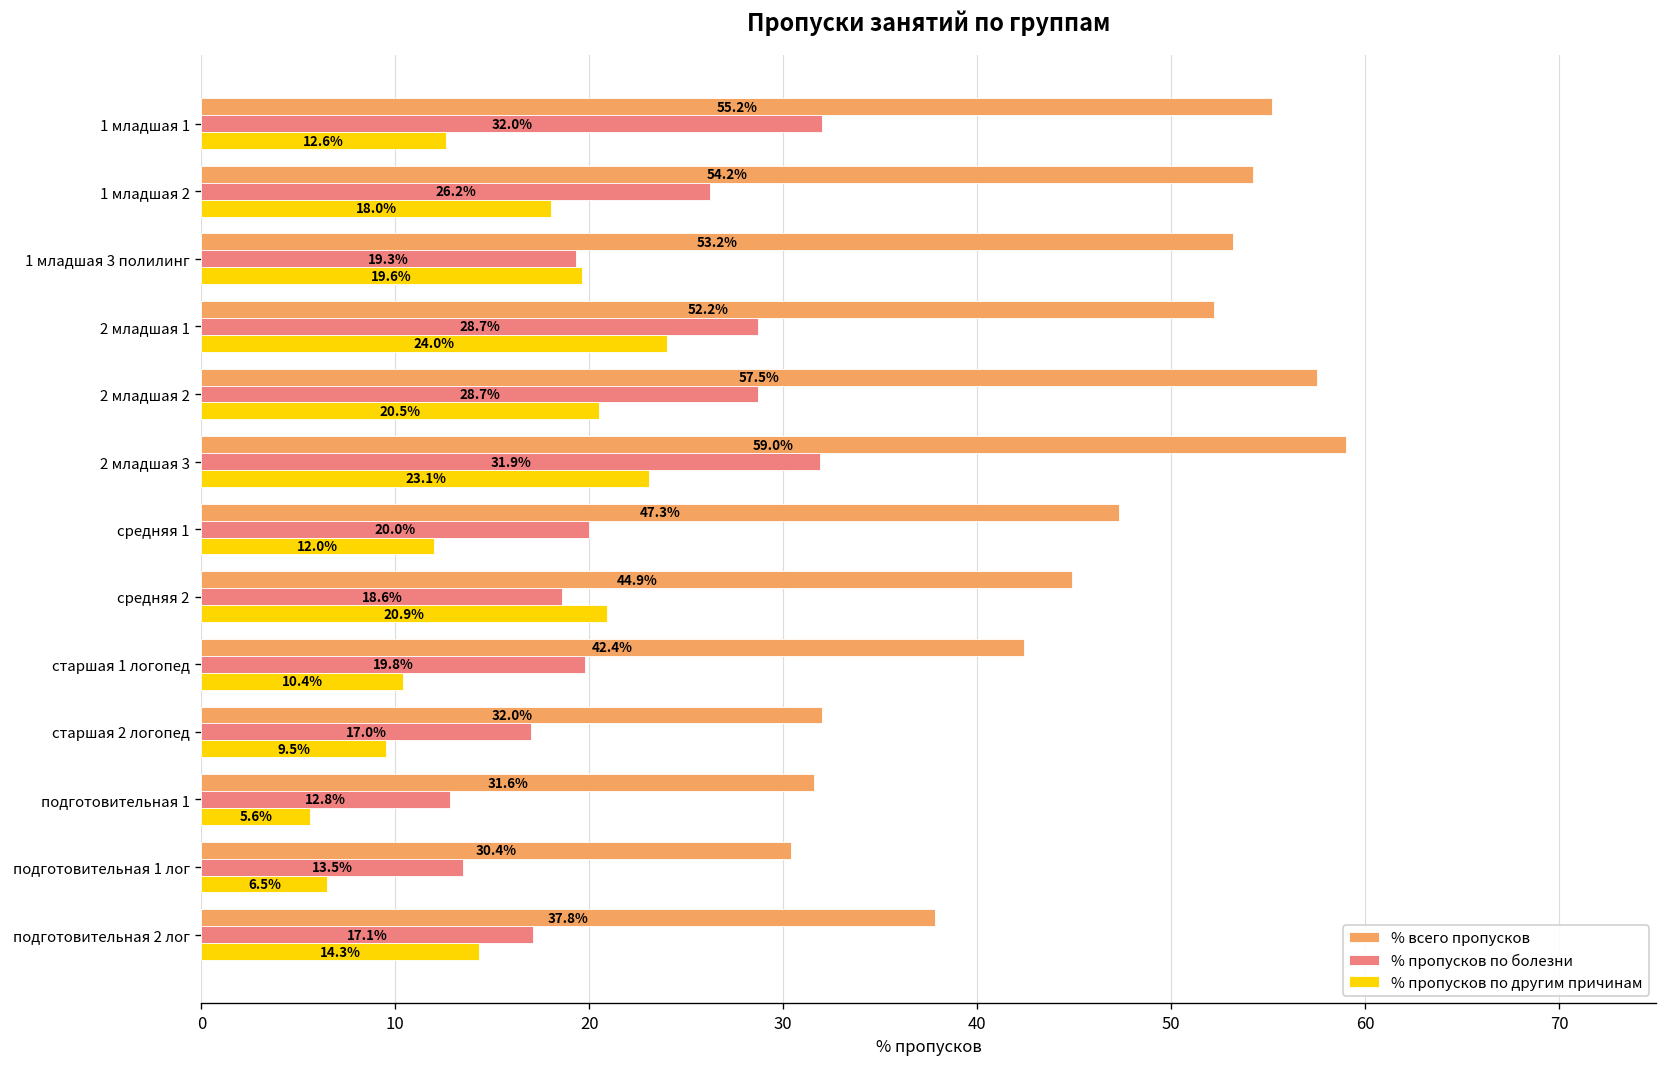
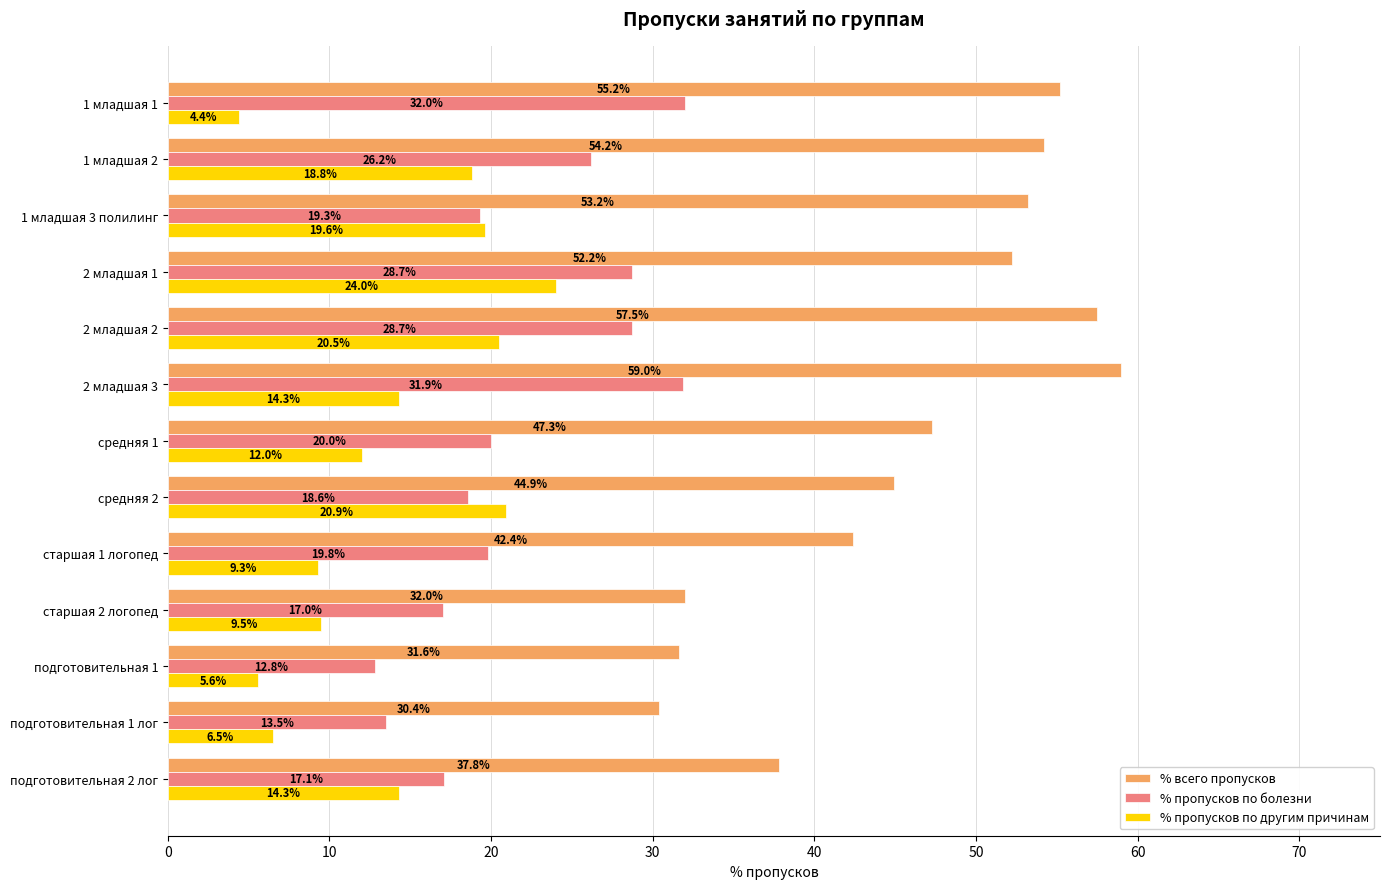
  {
    "% пропусков по другим причинам": {
-     "1 младшая 1": "12.6%",
-     "1 младшая 2": "18.0%",
+     "1 младшая 1": "4.4%",
+     "1 младшая 2": "18.8%",
      "1 младшая 3 полилинг": "19.6%",
      "2 младшая 1": "24.0%",
      "2 младшая 2": "20.5%",
-     "2 младшая 3": "23.1%",
+     "2 младшая 3": "14.3%",
      "средняя 1": "12.0%",
      "средняя 2": "20.9%",
-     "старшая 1 логопед": "10.4%",
+     "старшая 1 логопед": "9.3%",
      "старшая 2 логопед": "9.5%",
      "подготовительная 1": "5.6%",
      "подготовительная 1 лог": "6.5%",
      "подготовительная 2 лог": "14.3%"
    }
  }
